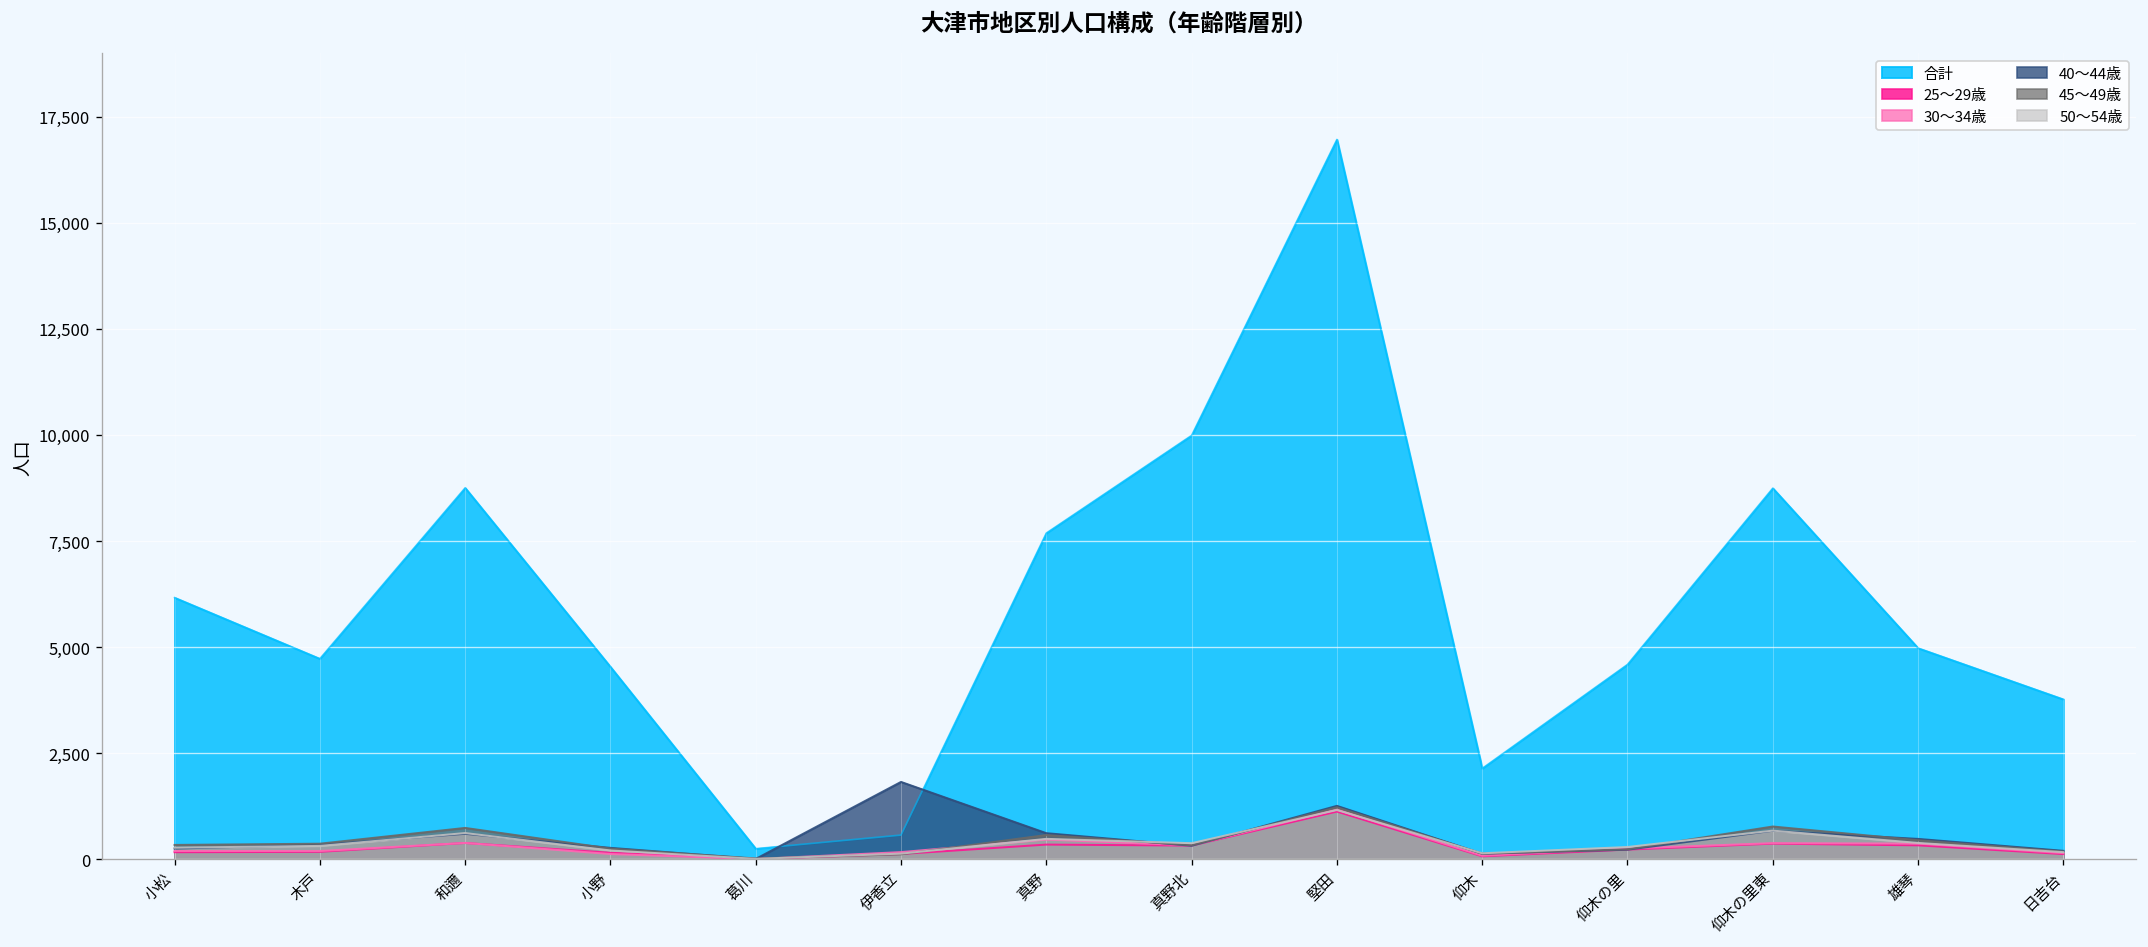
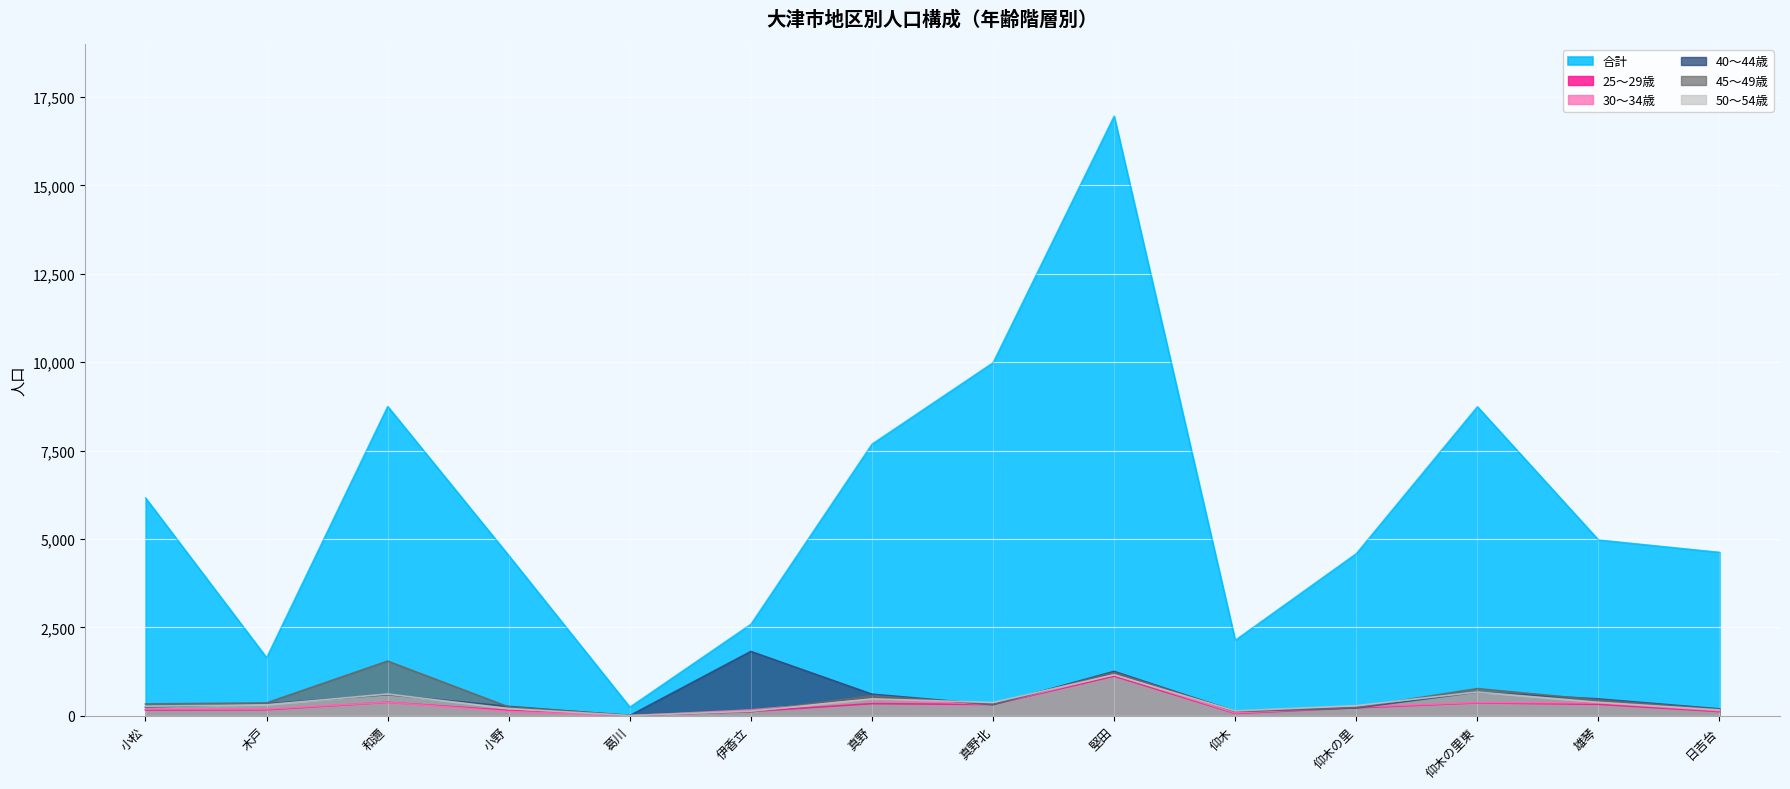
  {
    "合計": {
      "小松": "6,200",
-     "木戸": "4,700",
+     "木戸": "1,600",
      "和邇": "8,800",
      "小野": "4,500",
      "葛川": "300",
-     "伊香立": "600",
+     "伊香立": "2,600",
      "真野": "7,700",
      "真野北": "10,000",
      "堅田": "17,000",
      "仰木": "2,100",
      "仰木の里": "4,600",
      "仰木の里東": "8,700",
      "雄琴": "5,000",
-     "日吉台": "3,800"
+     "日吉台": "4,600"
    },
    "25〜29歳": {
      "真野": "300"
    },
    "40〜44歳": {
      "伊香立": "1,800"
    },
    "45〜49歳": {
-     "和邇": "700",
+     "和邇": "1,600",
      "仰木の里東": "800"
    }
  }
